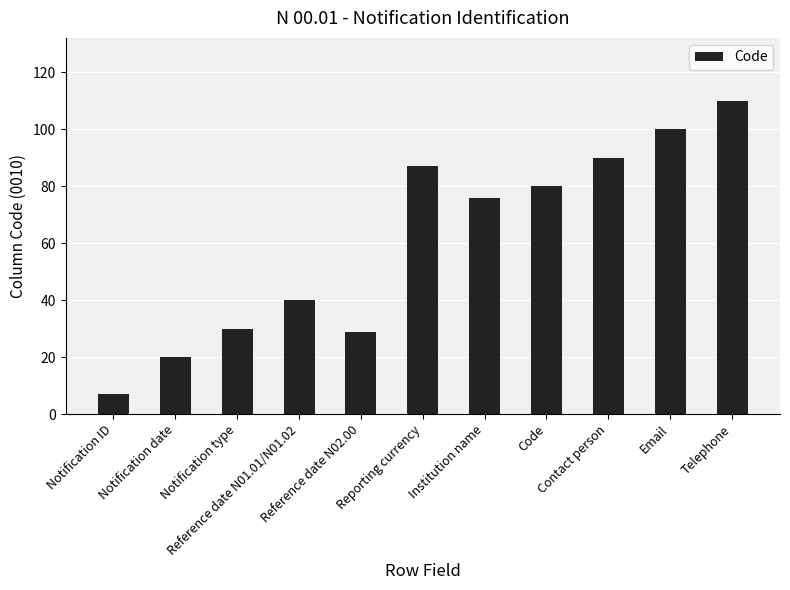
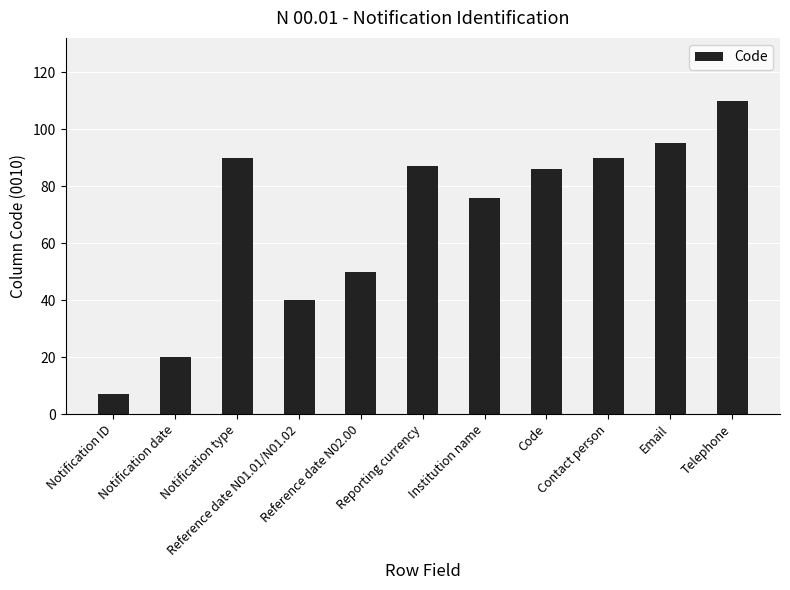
  {
    "Notification ID": 7,
    "Notification date": 20,
-   "Notification type": 30,
+   "Notification type": 90,
    "Reference date N01.01/N01.02": 40,
-   "Reference date N02.00": 29,
+   "Reference date N02.00": 50,
    "Reporting currency": 87,
    "Institution name": 76,
-   "Code": 80,
+   "Code": 86,
    "Contact person": 90,
-   "Email": 100,
+   "Email": 95,
    "Telephone": 110
  }
